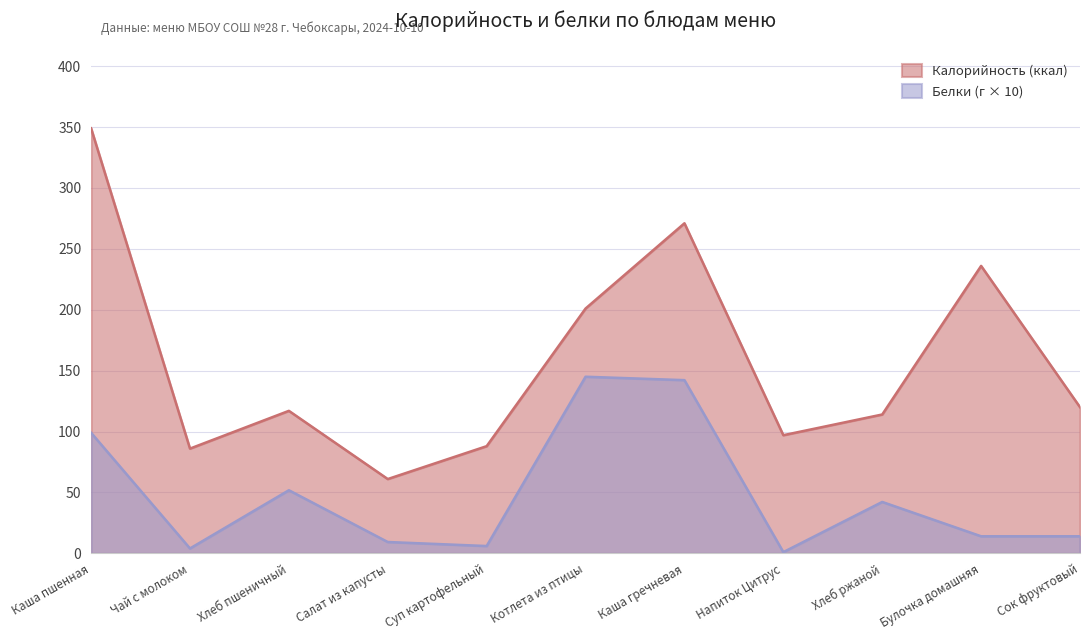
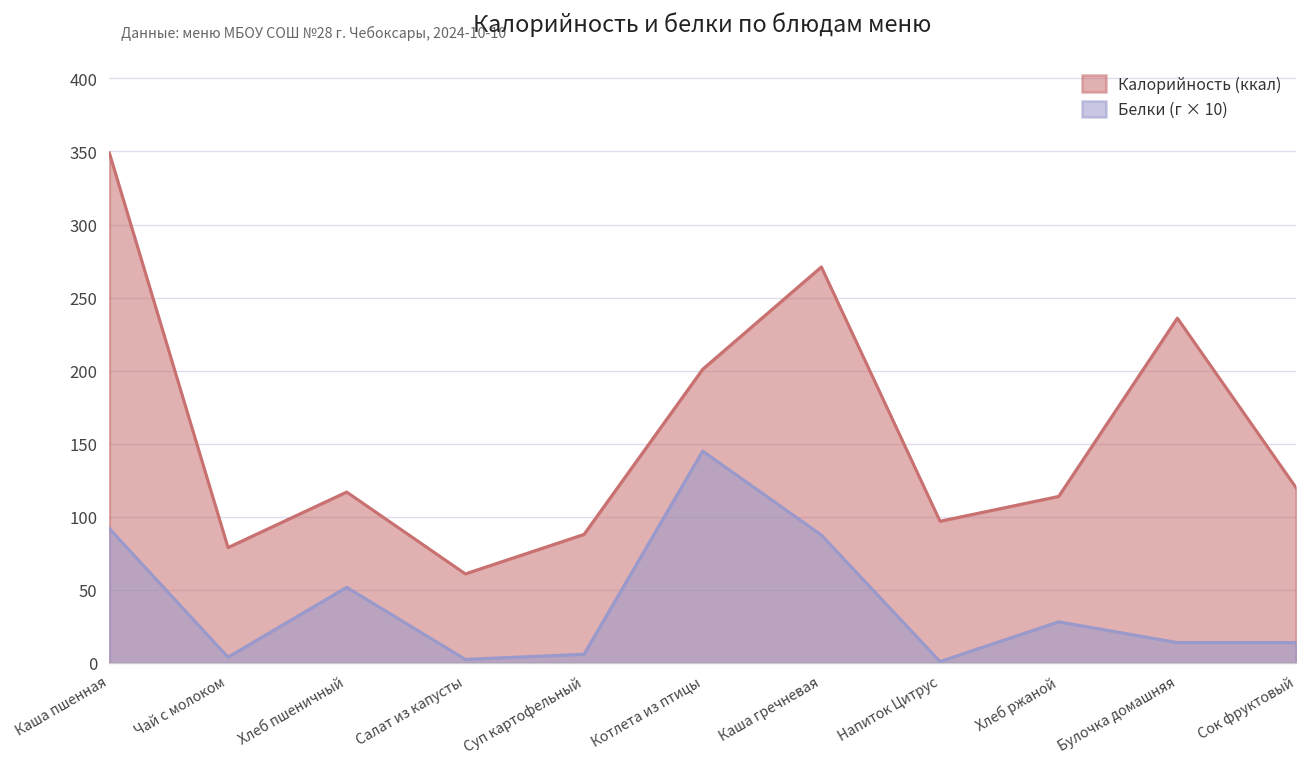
  {
    "Калорийность (ккал)": {
      "Каша пшенная": 349,
-     "Чай с молоком": 86,
+     "Чай с молоком": 79,
      "Хлеб пшеничный": 117,
      "Салат из капусты": 61,
      "Суп картофельный": 88,
      "Котлета из птицы": 201,
      "Каша гречневая": 271,
      "Напиток Цитрус": 97,
      "Хлеб ржаной": 114,
      "Булочка домашняя": 236,
      "Сок фруктовый": 120
    },
    "Белки (г × 10)": {
-     "Каша пшенная": 99,
+     "Каша пшенная": 92,
      "Чай с молоком": 4,
      "Хлеб пшеничный": 52,
-     "Салат из капусты": 9,
+     "Салат из капусты": 3,
      "Суп картофельный": 6,
      "Котлета из птицы": 145,
-     "Каша гречневая": 142,
+     "Каша гречневая": 88,
      "Напиток Цитрус": 1,
-     "Хлеб ржаной": 42,
+     "Хлеб ржаной": 28,
      "Булочка домашняя": 14,
      "Сок фруктовый": 14
    }
  }
